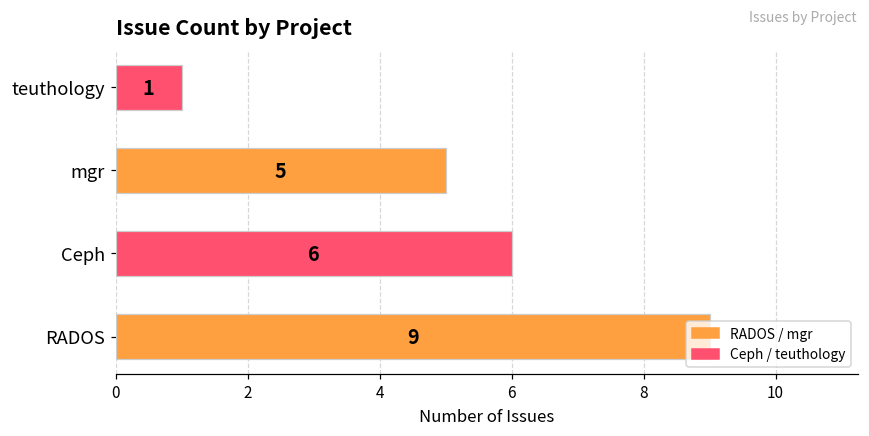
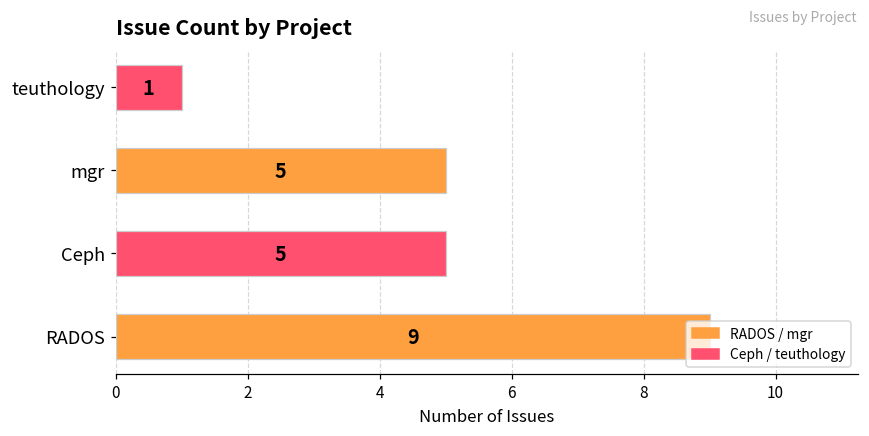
  {
    "teuthology": 1,
    "mgr": 5,
-   "Ceph": 6
+   "Ceph": 5
  }
